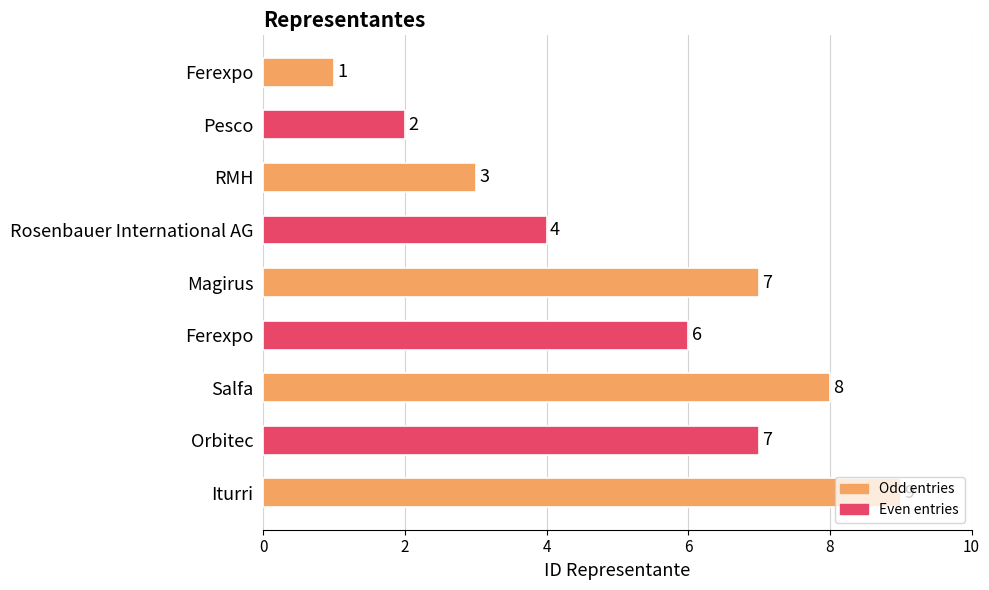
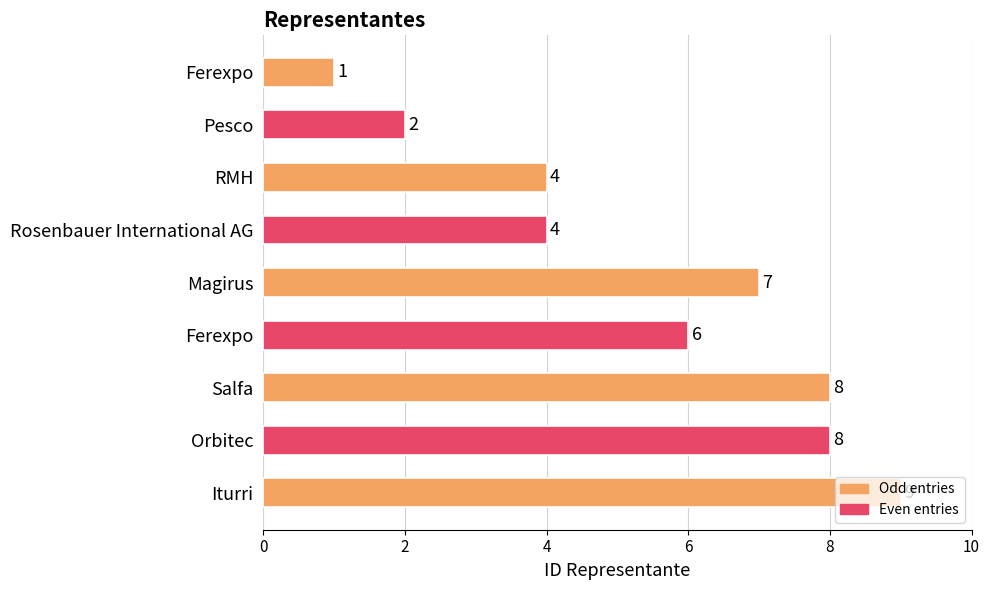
  {
    "Pesco": 2,
-   "RMH": 3,
+   "RMH": 4,
    "Rosenbauer International AG": 4,
    "Magirus": 7,
    "Salfa": 8,
-   "Orbitec": 7
+   "Orbitec": 8
  }
